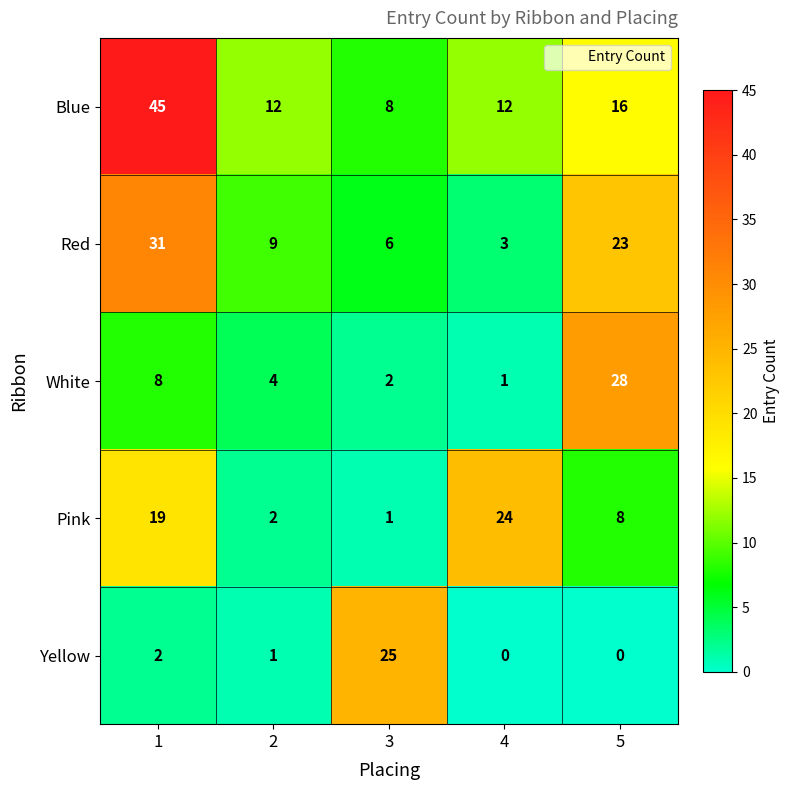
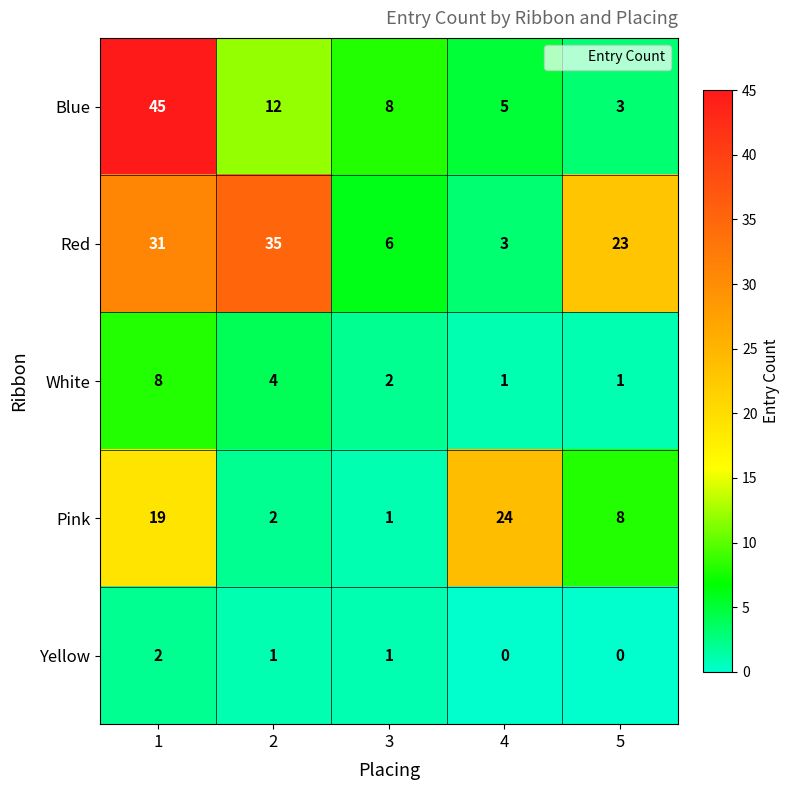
  {
    "Blue": {
      "1": 45,
      "2": 12,
      "3": 8,
-     "4": 12,
-     "5": 16
+     "4": 5,
+     "5": 3
    },
    "Red": {
      "1": 31,
-     "2": 9,
+     "2": 35,
      "3": 6,
      "4": 3,
      "5": 23
    },
    "White": {
      "1": 8,
      "2": 4,
      "3": 2,
      "4": 1,
-     "5": 28
+     "5": 1
    },
    "Pink": {
      "1": 19,
      "2": 2,
      "3": 1,
      "4": 24,
      "5": 8
    },
    "Yellow": {
      "1": 2,
      "2": 1,
-     "3": 25,
+     "3": 1,
      "4": 0,
      "5": 0
    }
  }
